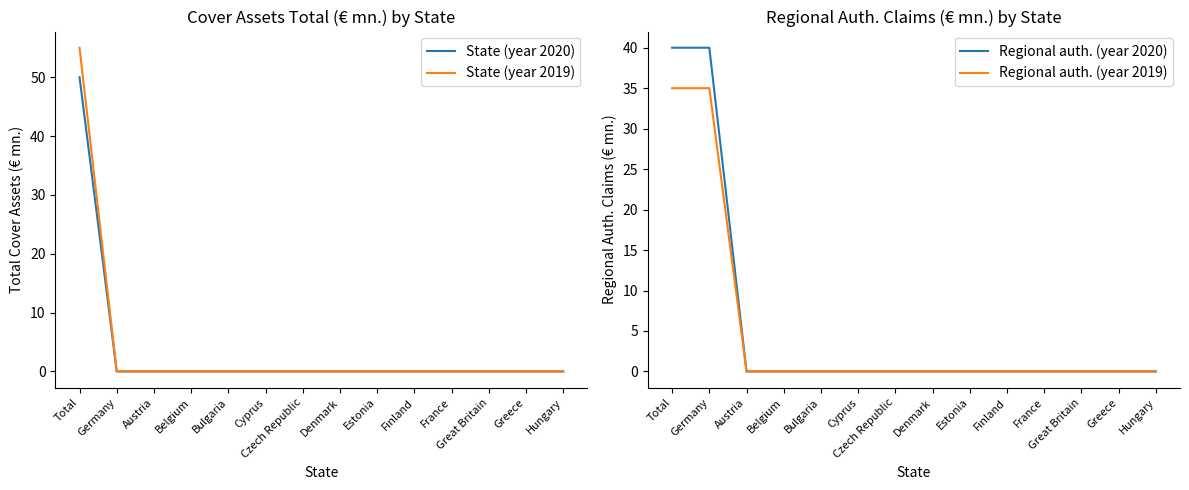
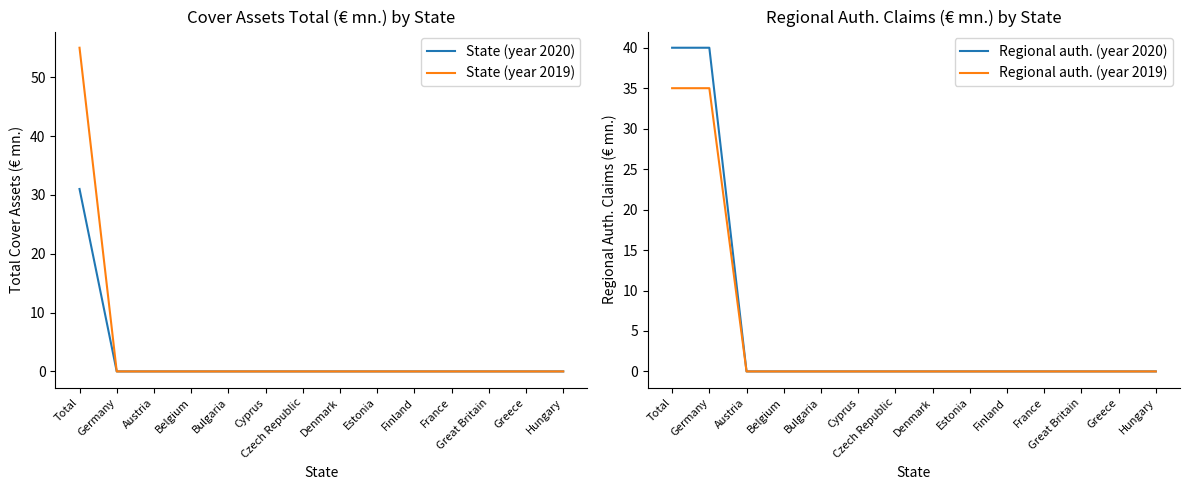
  {
    "Cover Assets Total (€ mn.) by State": {
      "State (year 2020)": {
-       "Total": 50
+       "Total": 31
      },
      "State (year 2019)": {
        "Total": 55
      }
    },
    "Regional Auth. Claims (€ mn.) by State": {
      "Regional auth. (year 2020)": {
        "Total": 40,
        "Germany": 40
      },
      "Regional auth. (year 2019)": {
        "Total": 35,
        "Germany": 35
      }
    }
  }
